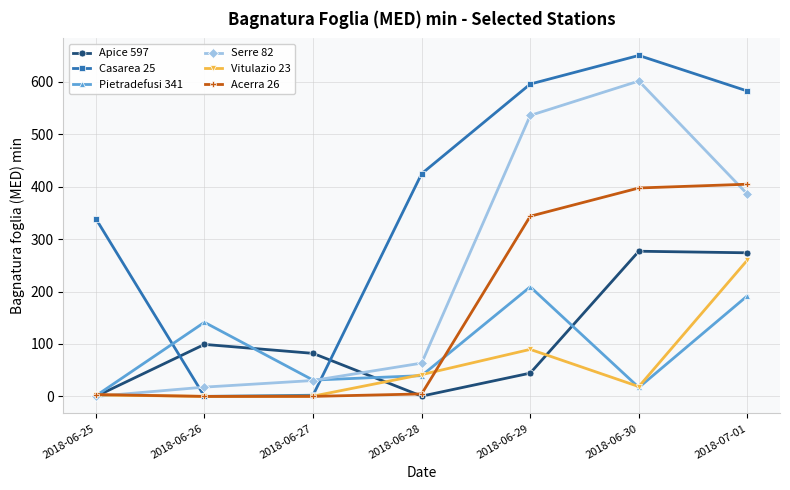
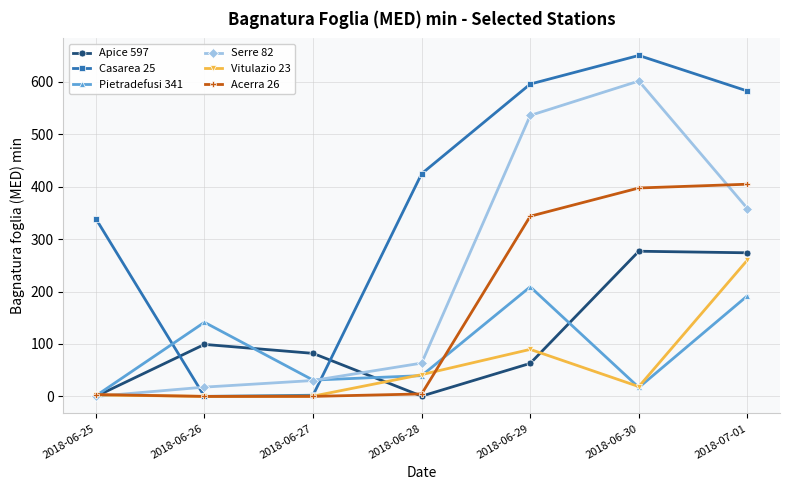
  {
    "Apice 597": {
      "2018-06-26": 100,
      "2018-06-27": 80,
-     "2018-06-29": 40,
+     "2018-06-29": 60,
      "2018-06-30": 280,
      "2018-07-01": 270
    },
    "Casarea 25": {
      "2018-06-25": 340,
      "2018-06-28": 420,
      "2018-06-29": 600,
      "2018-06-30": 650,
      "2018-07-01": 580
    },
    "Pietradefusi 341": {
      "2018-06-26": 140,
      "2018-06-29": 210,
      "2018-07-01": 190
    },
    "Serre 82": {
      "2018-06-26": 20,
      "2018-06-28": 60,
      "2018-06-29": 540,
      "2018-06-30": 600,
-     "2018-07-01": 390
+     "2018-07-01": 360
    },
    "Vitulazio 23": {
      "2018-06-29": 90,
      "2018-07-01": 260
    },
    "Acerra 26": {
      "2018-06-29": 340,
      "2018-06-30": 400,
      "2018-07-01": 400
    }
  }
